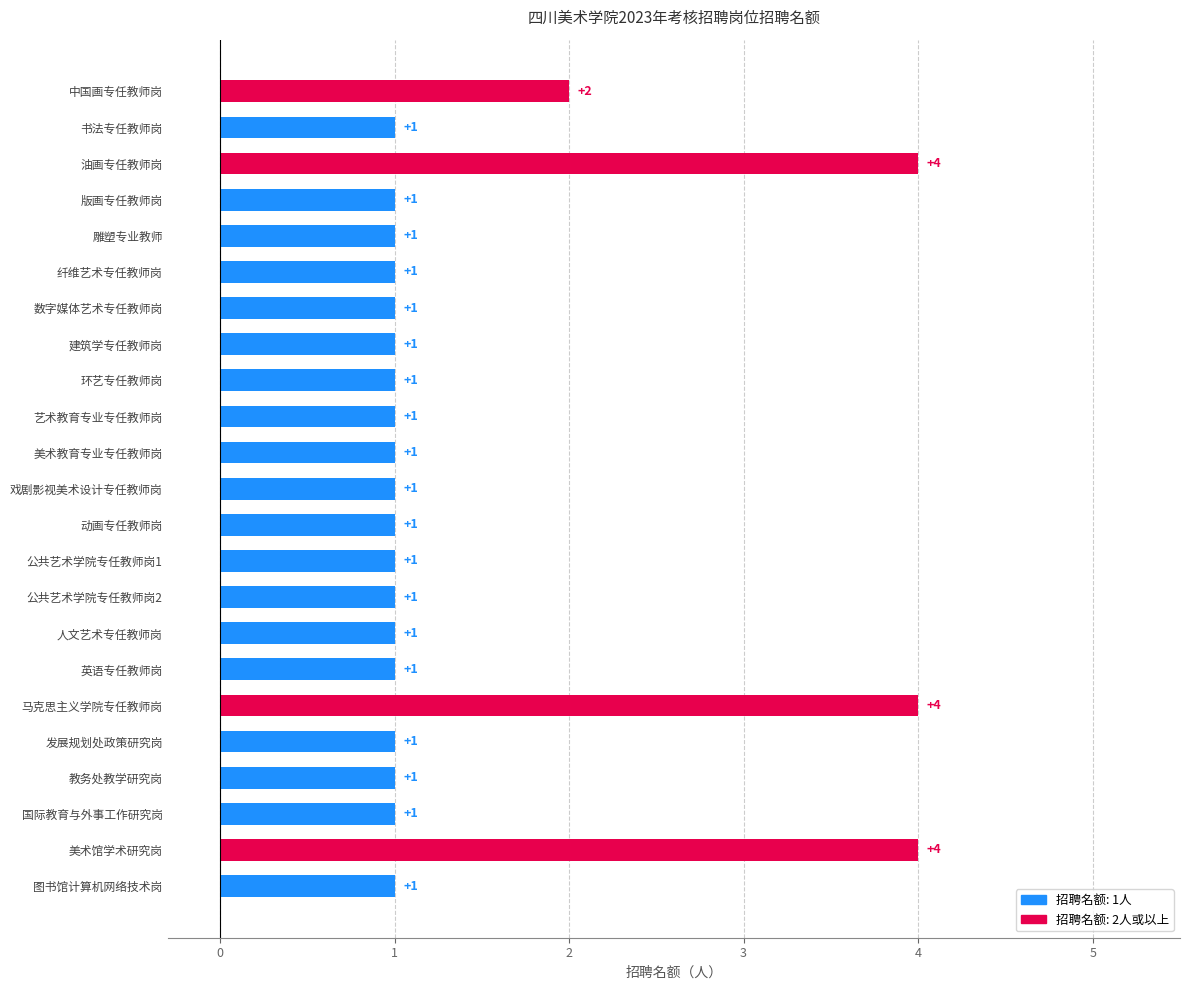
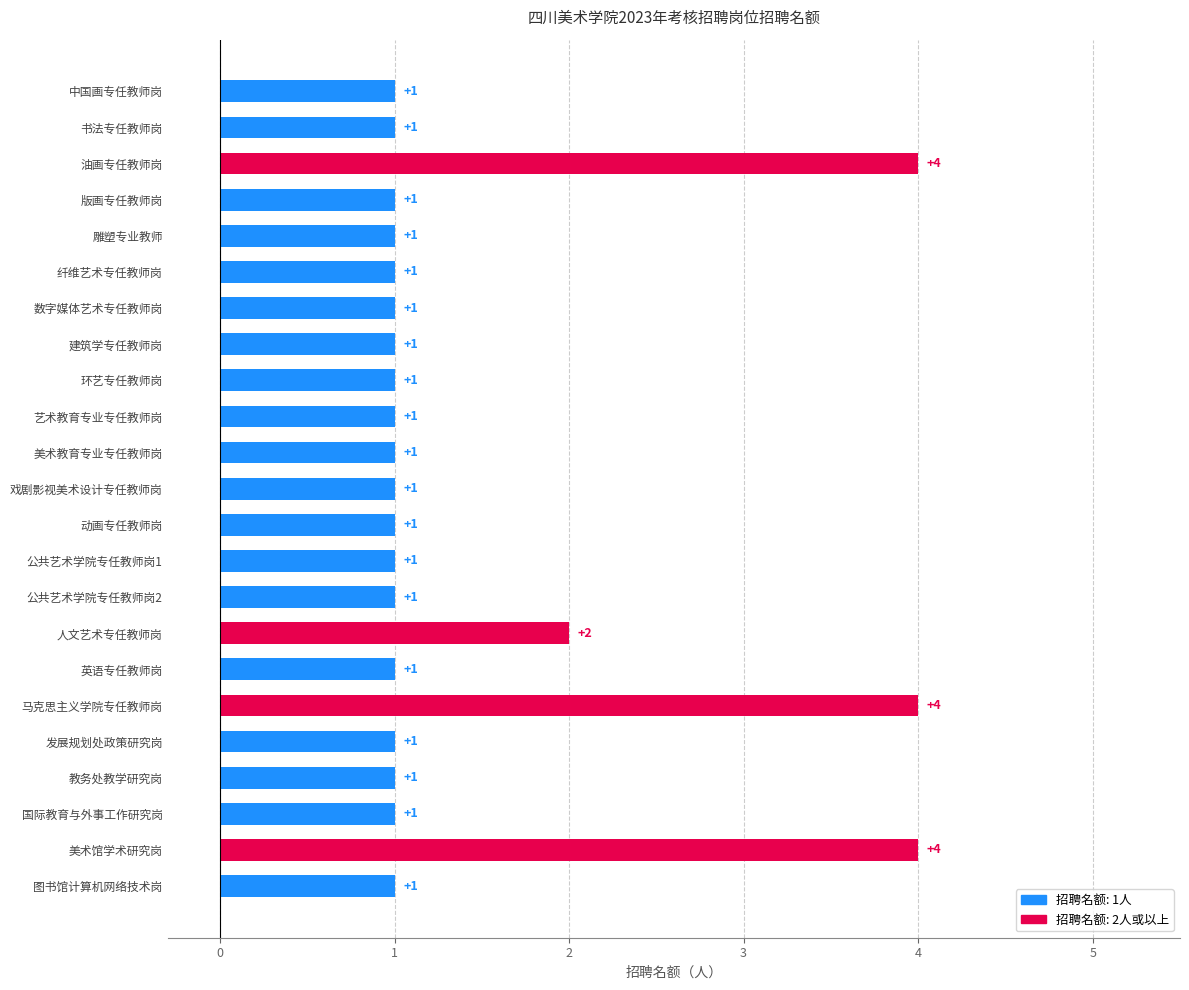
  {
-   "中国画专任教师岗": "+2",
+   "中国画专任教师岗": "+1",
    "书法专任教师岗": "+1",
    "油画专任教师岗": "+4",
    "版画专任教师岗": "+1",
    "雕塑专业教师": "+1",
    "纤维艺术专任教师岗": "+1",
    "数字媒体艺术专任教师岗": "+1",
    "建筑学专任教师岗": "+1",
    "环艺专任教师岗": "+1",
    "艺术教育专业专任教师岗": "+1",
    "美术教育专业专任教师岗": "+1",
    "戏剧影视美术设计专任教师岗": "+1",
    "动画专任教师岗": "+1",
    "公共艺术学院专任教师岗1": "+1",
    "公共艺术学院专任教师岗2": "+1",
-   "人文艺术专任教师岗": "+1",
+   "人文艺术专任教师岗": "+2",
    "英语专任教师岗": "+1",
    "马克思主义学院专任教师岗": "+4",
    "发展规划处政策研究岗": "+1",
    "教务处教学研究岗": "+1",
    "国际教育与外事工作研究岗": "+1",
    "美术馆学术研究岗": "+4",
    "图书馆计算机网络技术岗": "+1"
  }
